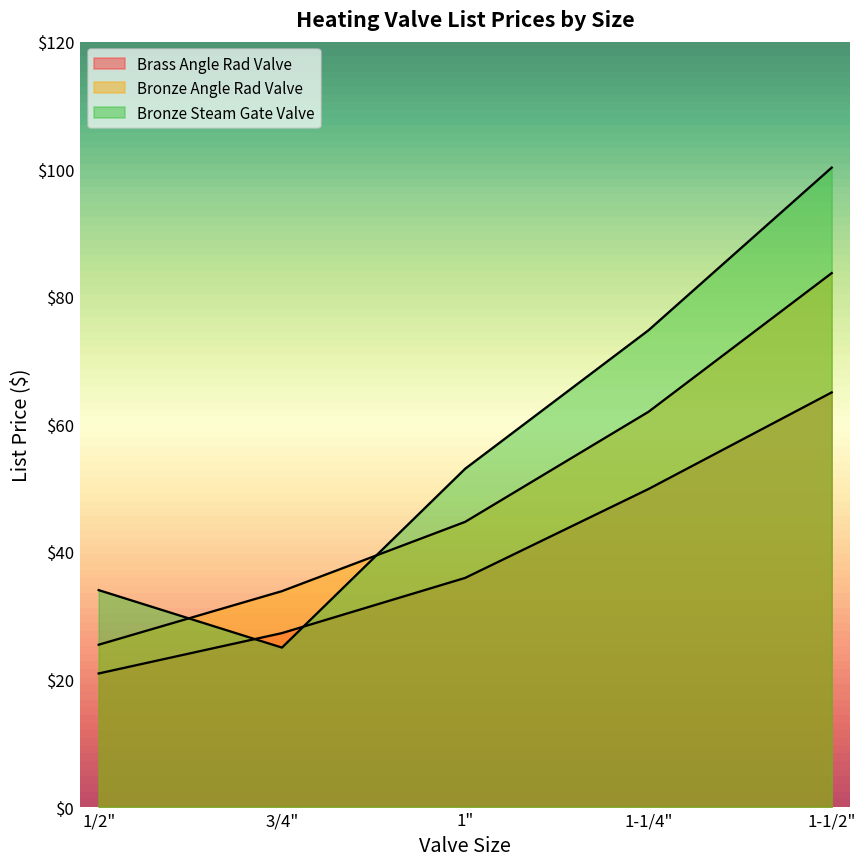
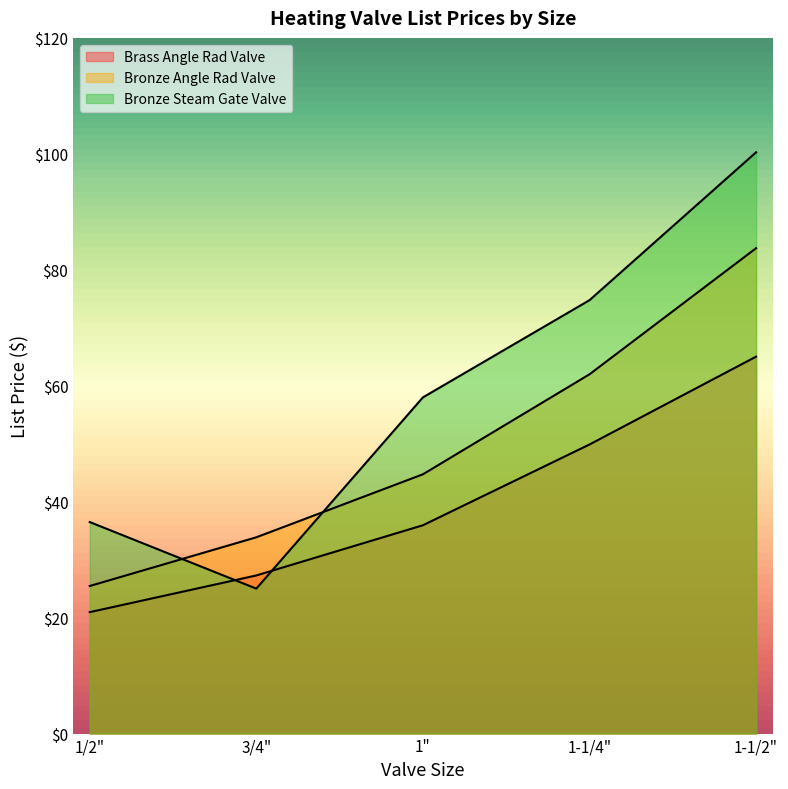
  {
    "Brass Angle Rad Valve": {
      "1/2\"": "$21",
      "3/4\"": "$27",
      "1\"": "$36",
      "1-1/4\"": "$50",
      "1-1/2\"": "$65"
    },
    "Bronze Angle Rad Valve": {
      "1/2\"": "$25",
      "3/4\"": "$34",
      "1\"": "$45",
      "1-1/4\"": "$62",
      "1-1/2\"": "$84"
    },
    "Bronze Steam Gate Valve": {
-     "1/2\"": "$34",
+     "1/2\"": "$36",
      "3/4\"": "$25",
-     "1\"": "$53",
+     "1\"": "$58",
      "1-1/4\"": "$75",
      "1-1/2\"": "$100"
    }
  }
